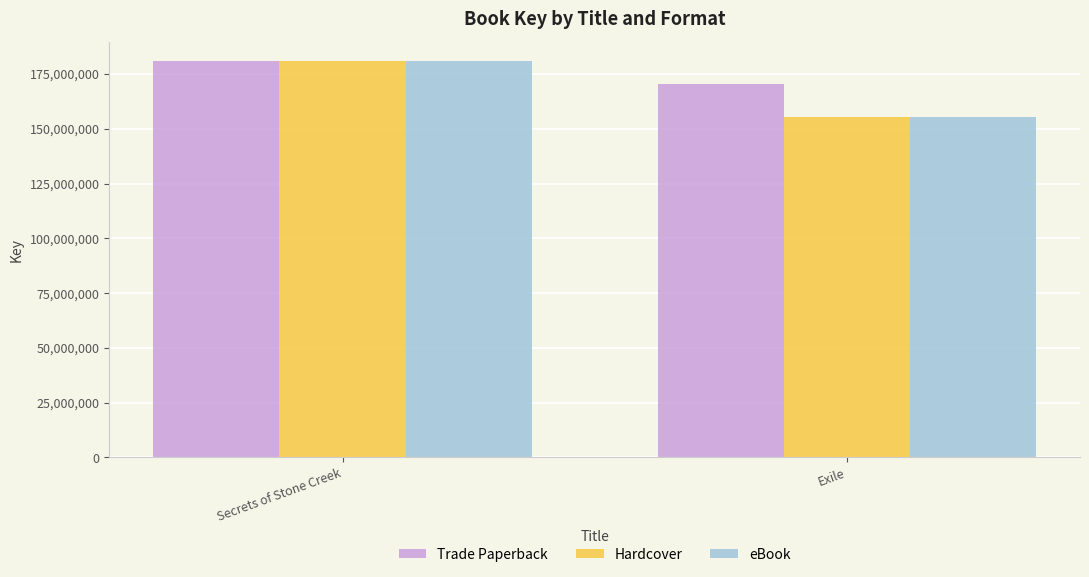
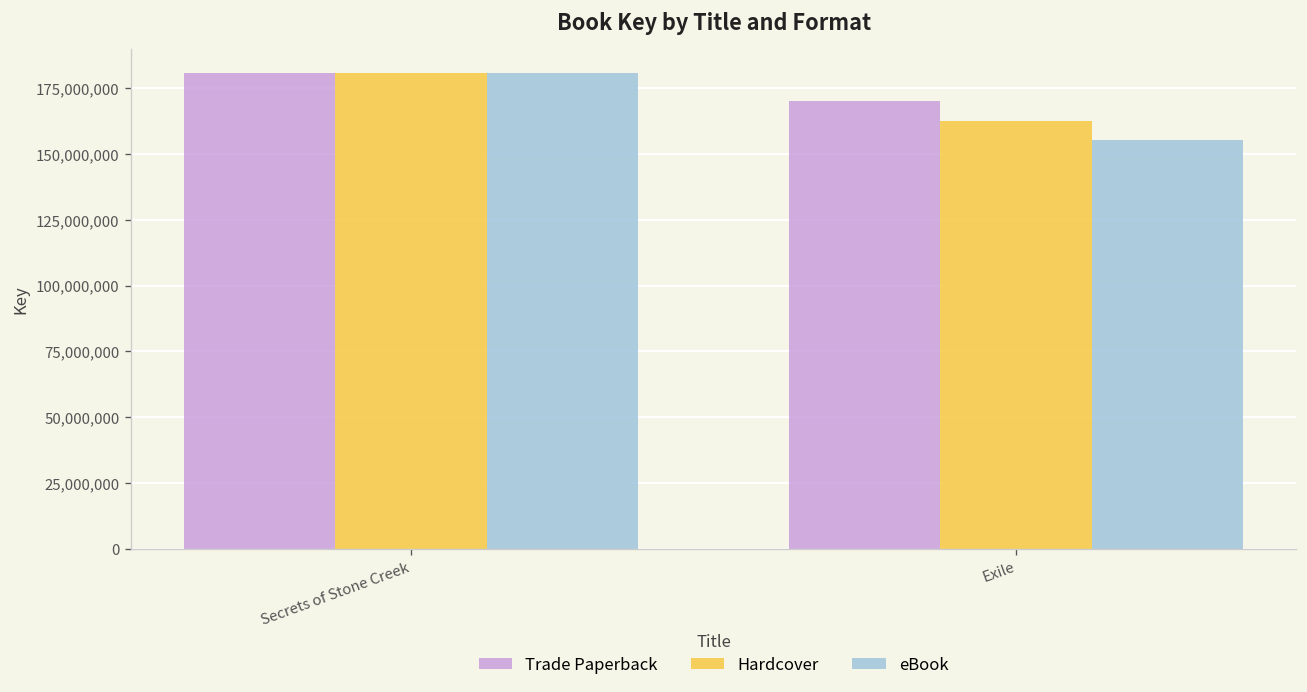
  {
    "Hardcover": {
      "Secrets of Stone Creek": "181,000,000",
-     "Exile": "155,000,000"
+     "Exile": "163,000,000"
    }
  }
